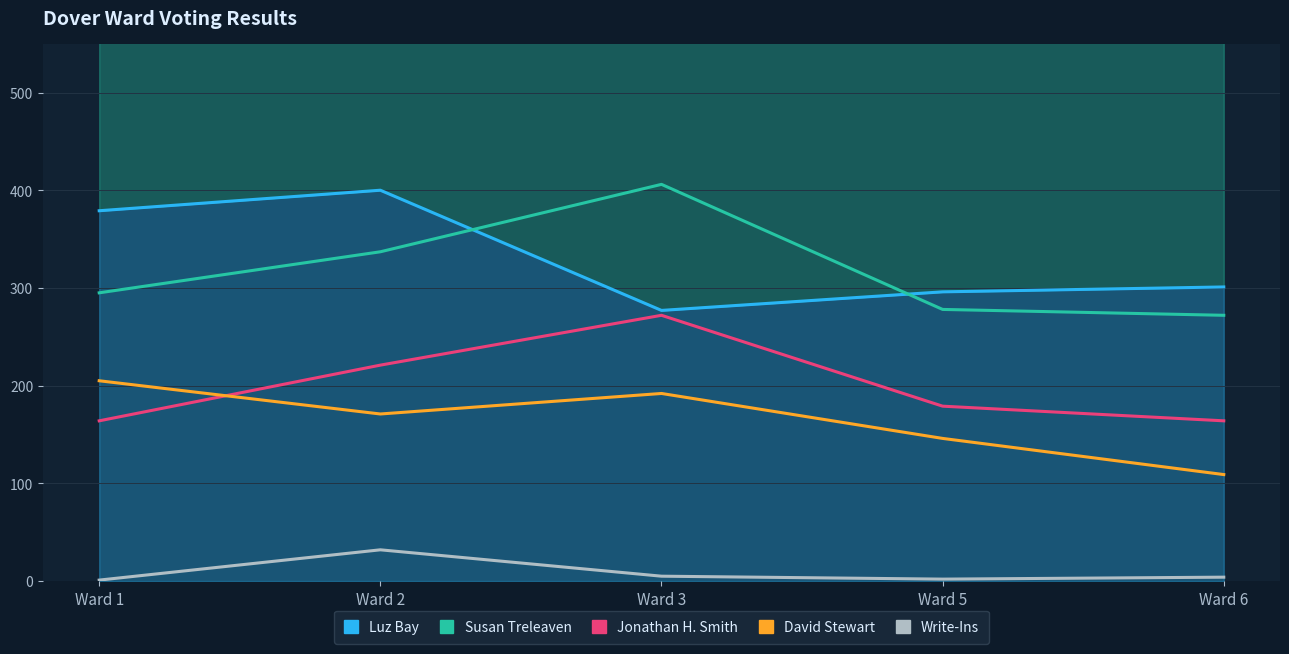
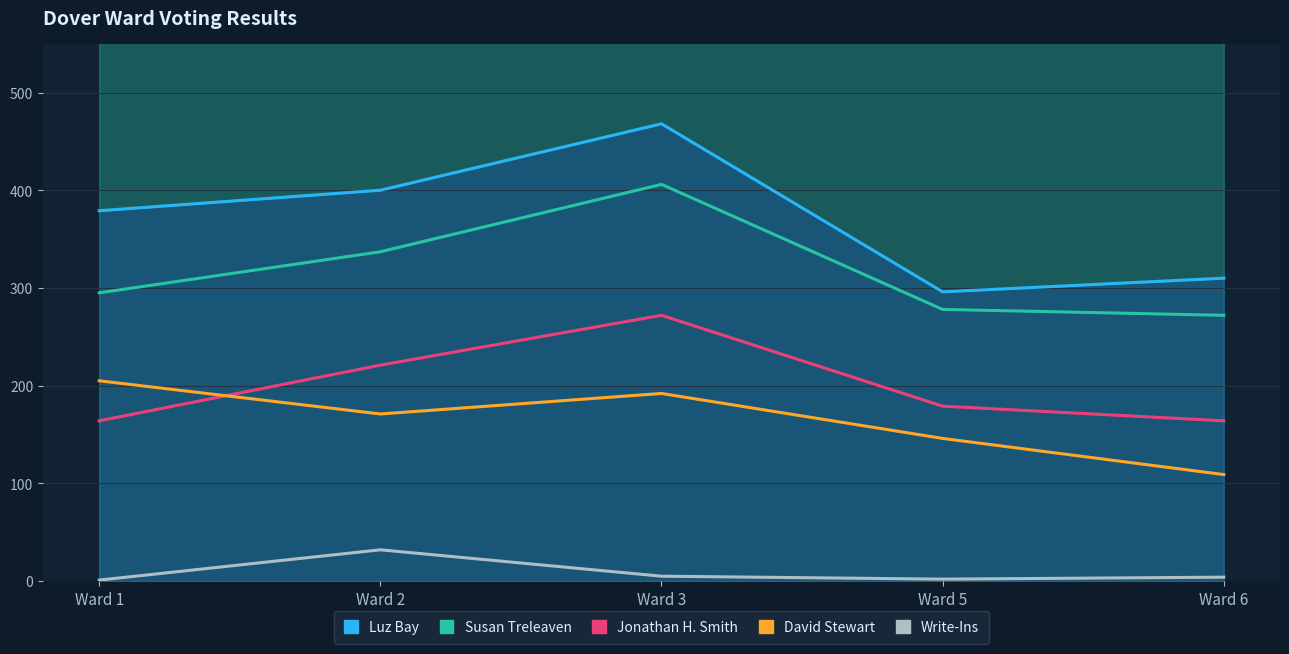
  {
    "Luz Bay": {
      "Ward 1": 380,
      "Ward 2": 400,
-     "Ward 3": 280,
+     "Ward 3": 470,
      "Ward 5": 300,
-     "Ward 6": 300
+     "Ward 6": 310
    }
  }
